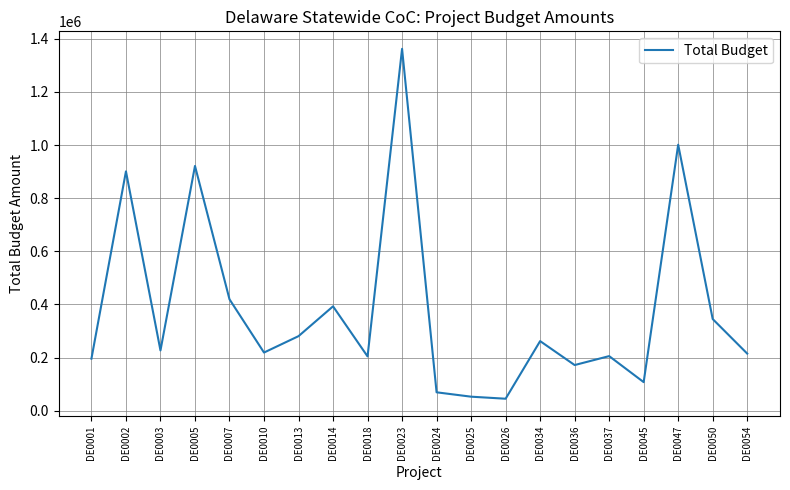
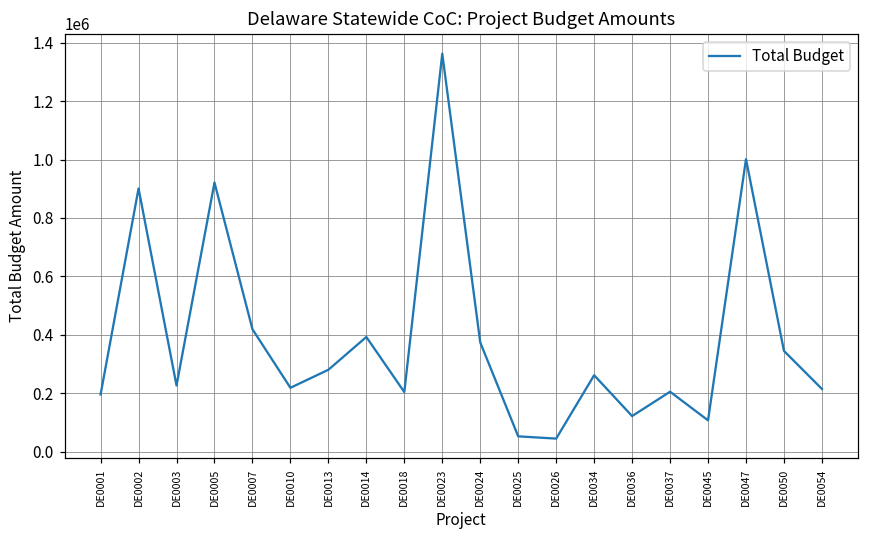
  {
    "DE0001": 200000,
    "DE0002": 900000,
    "DE0003": 230000,
    "DE0005": 920000,
    "DE0007": 420000,
    "DE0010": 220000,
    "DE0013": 280000,
    "DE0014": 390000,
    "DE0018": 200000,
    "DE0023": 1360000,
-   "DE0024": 70000,
+   "DE0024": 370000,
    "DE0025": 50000,
    "DE0026": 40000,
    "DE0034": 260000,
-   "DE0036": 170000,
+   "DE0036": 120000,
    "DE0037": 210000,
    "DE0045": 110000,
    "DE0047": 1000000,
    "DE0050": 340000,
    "DE0054": 210000
  }
